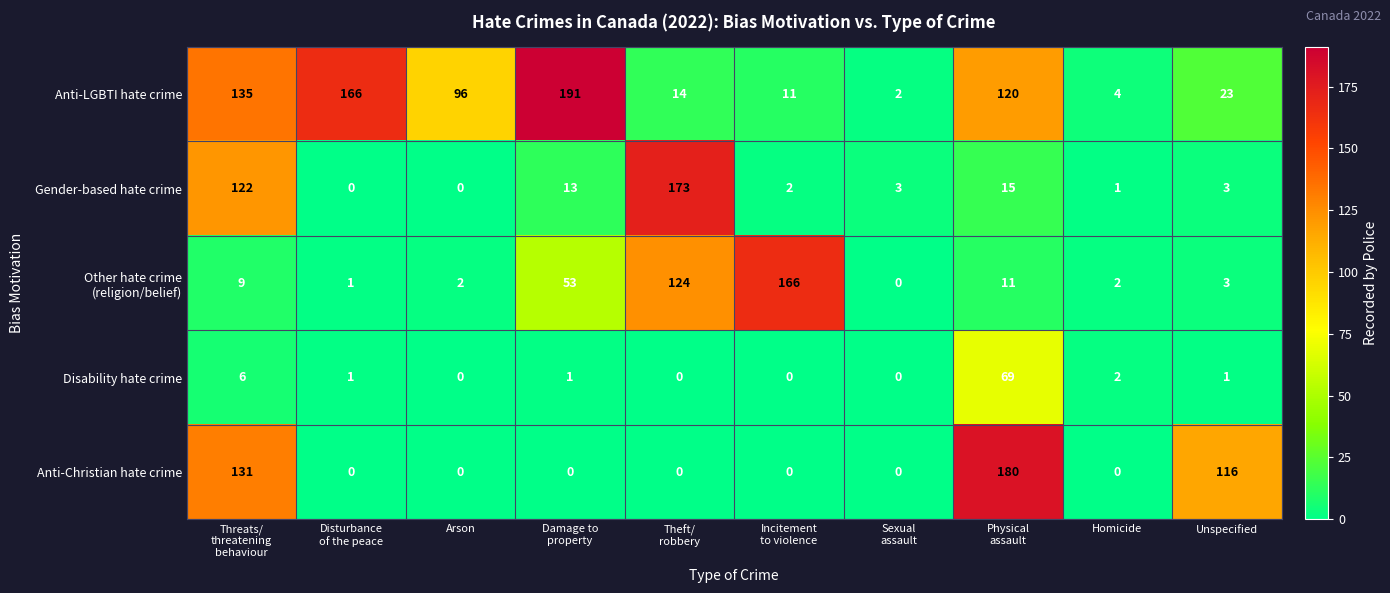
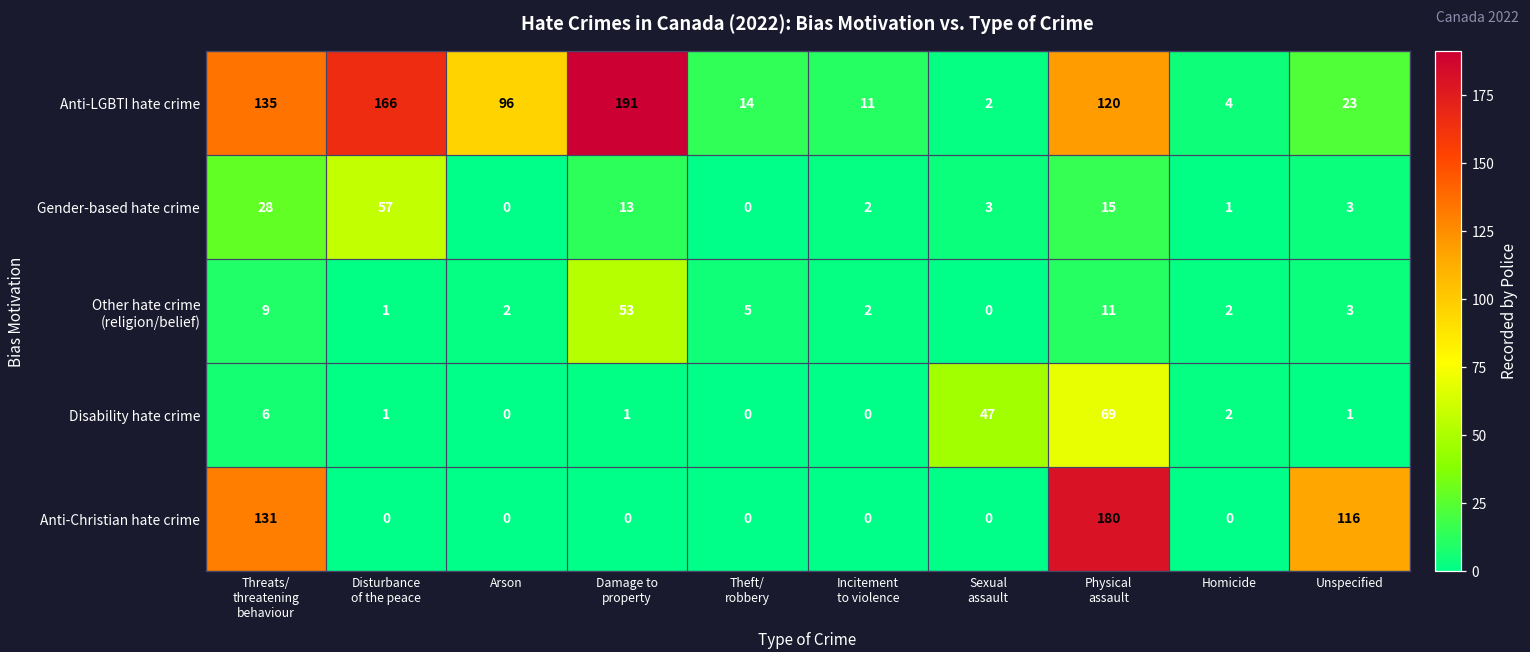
  {
    "Anti-LGBTI hate crime": {
      "Threats/ threatening behaviour": 135,
      "Disturbance of the peace": 166,
      "Arson": 96,
      "Damage to property": 191,
      "Theft/ robbery": 14,
      "Incitement to violence": 11,
      "Sexual assault": 2,
      "Physical assault": 120,
      "Homicide": 4,
      "Unspecified": 23
    },
    "Gender-based hate crime": {
-     "Threats/ threatening behaviour": 122,
-     "Disturbance of the peace": 0,
+     "Threats/ threatening behaviour": 28,
+     "Disturbance of the peace": 57,
      "Arson": 0,
      "Damage to property": 13,
-     "Theft/ robbery": 173,
+     "Theft/ robbery": 0,
      "Incitement to violence": 2,
      "Sexual assault": 3,
      "Physical assault": 15,
      "Homicide": 1,
      "Unspecified": 3
    },
    "Other hate crime (religion/belief)": {
      "Threats/ threatening behaviour": 9,
      "Disturbance of the peace": 1,
      "Arson": 2,
      "Damage to property": 53,
-     "Theft/ robbery": 124,
-     "Incitement to violence": 166,
+     "Theft/ robbery": 5,
+     "Incitement to violence": 2,
      "Sexual assault": 0,
      "Physical assault": 11,
      "Homicide": 2,
      "Unspecified": 3
    },
    "Disability hate crime": {
      "Threats/ threatening behaviour": 6,
      "Disturbance of the peace": 1,
      "Arson": 0,
      "Damage to property": 1,
      "Theft/ robbery": 0,
      "Incitement to violence": 0,
-     "Sexual assault": 0,
+     "Sexual assault": 47,
      "Physical assault": 69,
      "Homicide": 2,
      "Unspecified": 1
    },
    "Anti-Christian hate crime": {
      "Threats/ threatening behaviour": 131,
      "Disturbance of the peace": 0,
      "Arson": 0,
      "Damage to property": 0,
      "Theft/ robbery": 0,
      "Incitement to violence": 0,
      "Sexual assault": 0,
      "Physical assault": 180,
      "Homicide": 0,
      "Unspecified": 116
    }
  }
